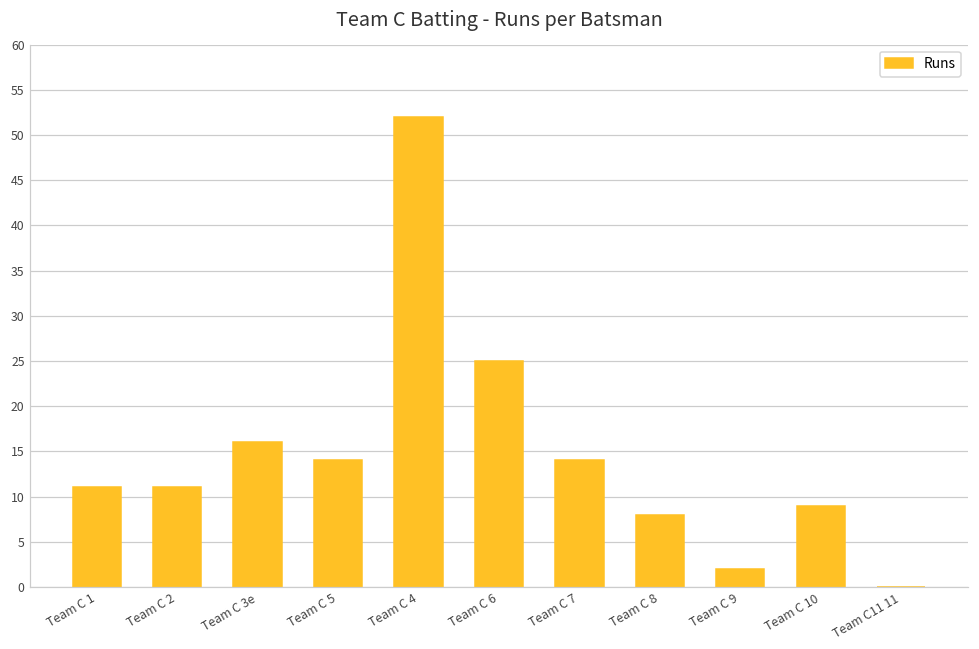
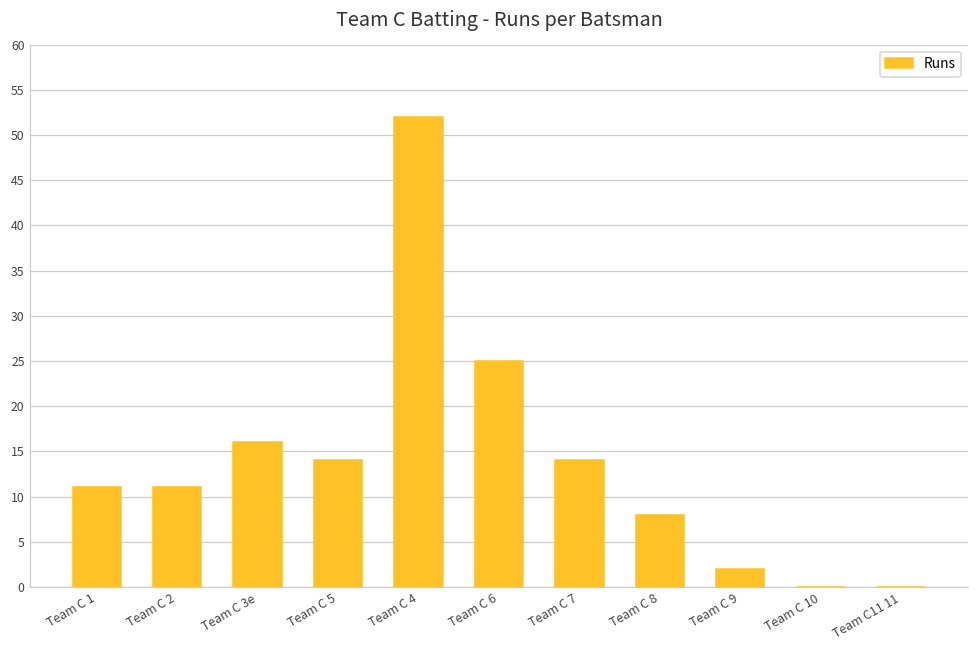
  {
    "Team C 1": 11,
    "Team C 2": 11,
    "Team C 3e": 16,
    "Team C 5": 14,
    "Team C 4": 52,
    "Team C 6": 25,
    "Team C 7": 14,
    "Team C 8": 8,
    "Team C 9": 2,
-   "Team C 10": 9,
+   "Team C 10": 0,
    "Team C11 11": 0
  }
